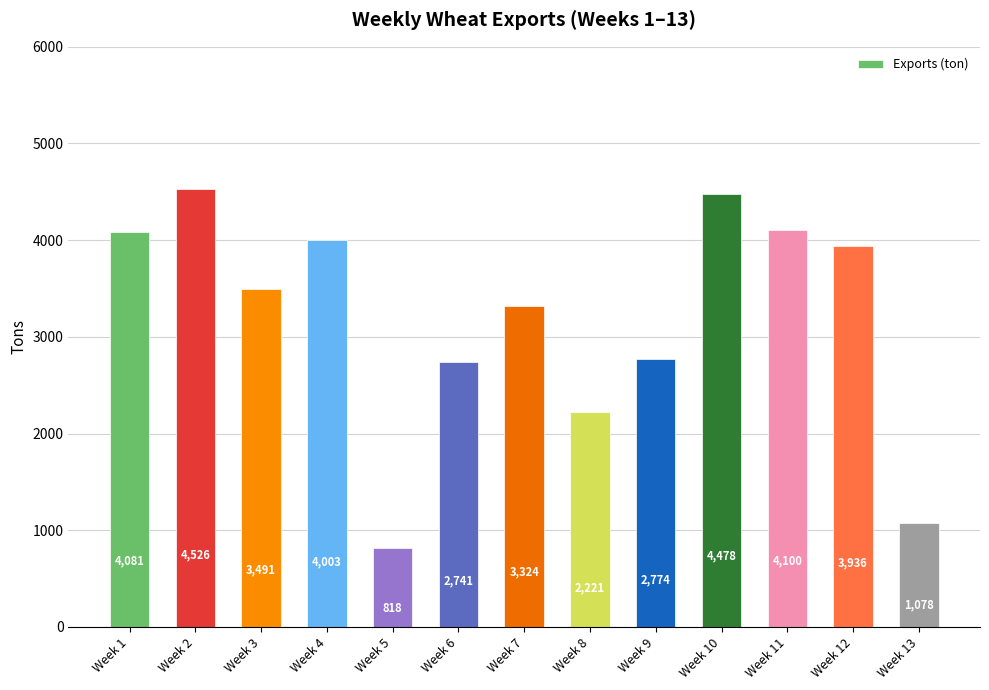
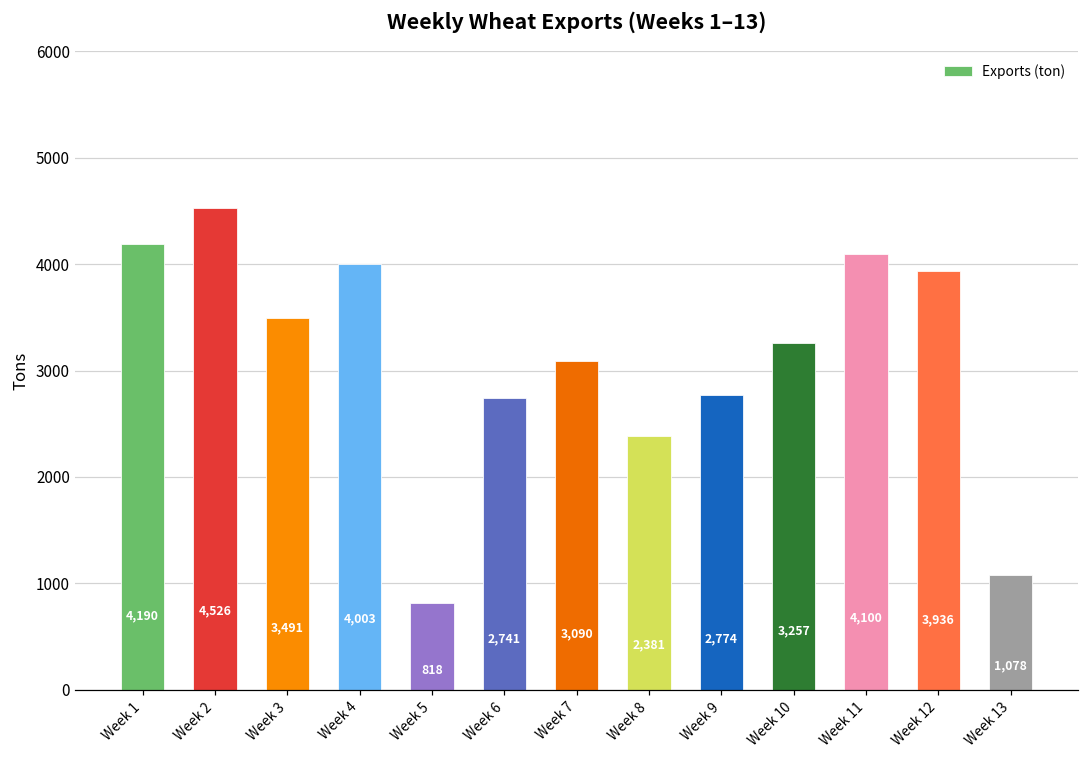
  {
-   "Week 1": "4,081",
+   "Week 1": "4,190",
    "Week 2": "4,526",
    "Week 3": "3,491",
    "Week 4": "4,003",
    "Week 5": "818",
    "Week 6": "2,741",
-   "Week 7": "3,324",
-   "Week 8": "2,221",
+   "Week 7": "3,090",
+   "Week 8": "2,381",
    "Week 9": "2,774",
-   "Week 10": "4,478",
+   "Week 10": "3,257",
    "Week 11": "4,100",
    "Week 12": "3,936",
    "Week 13": "1,078"
  }
